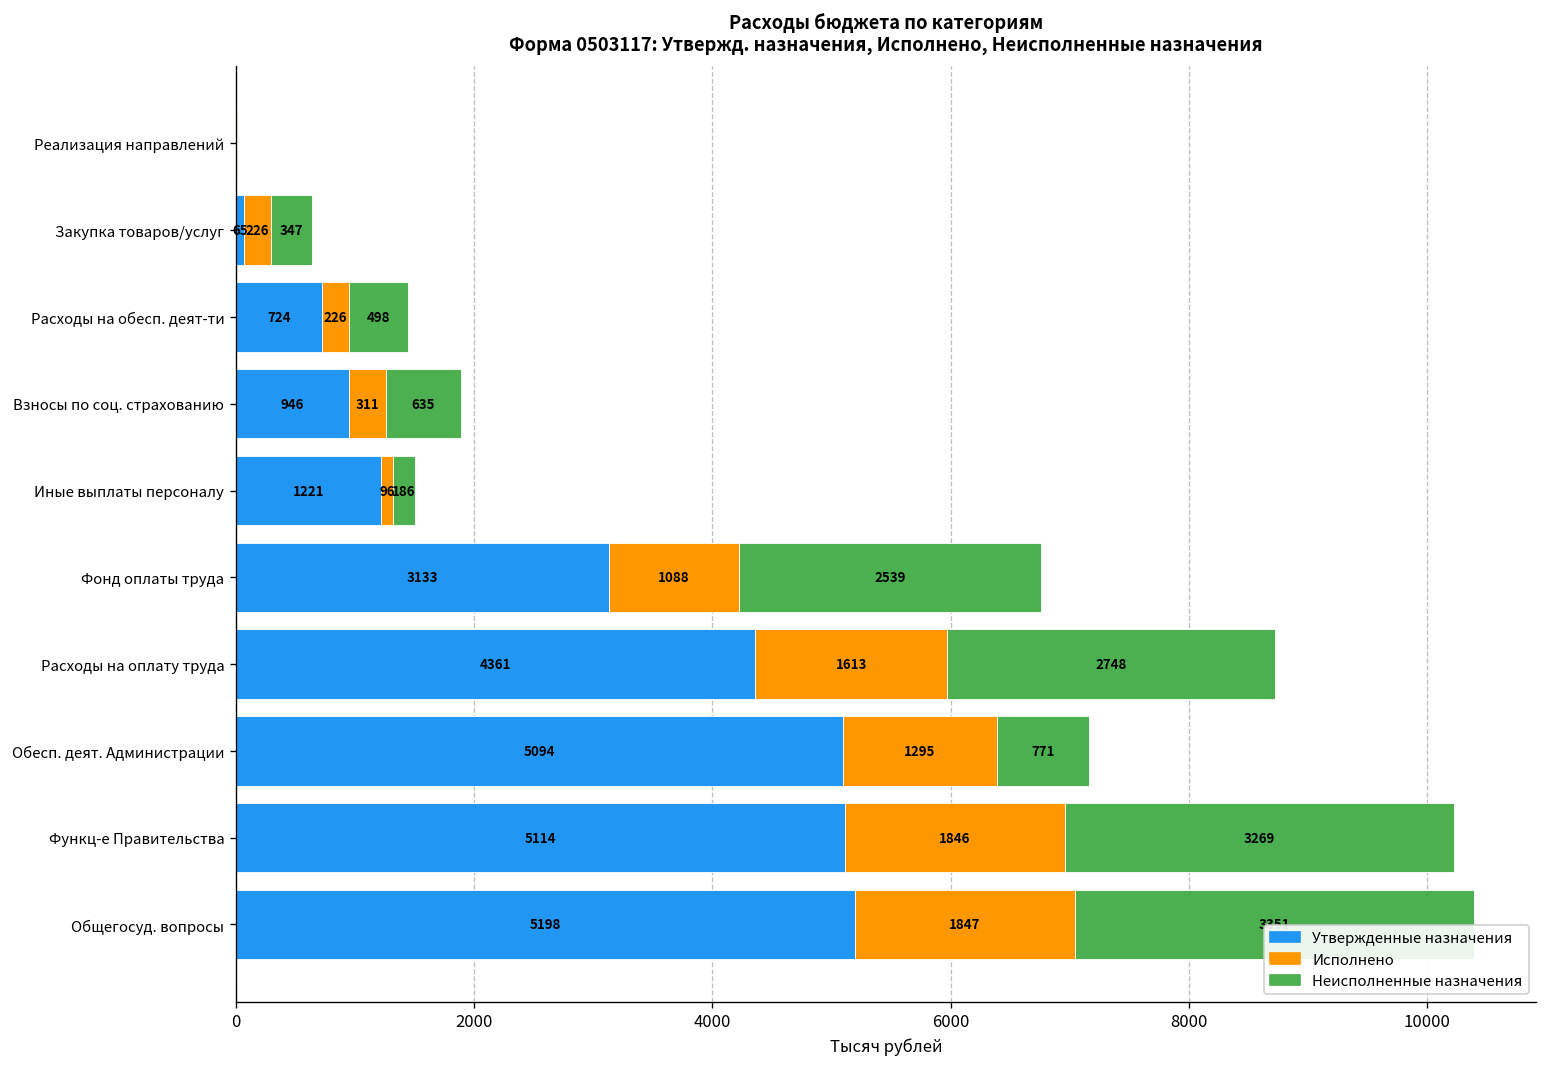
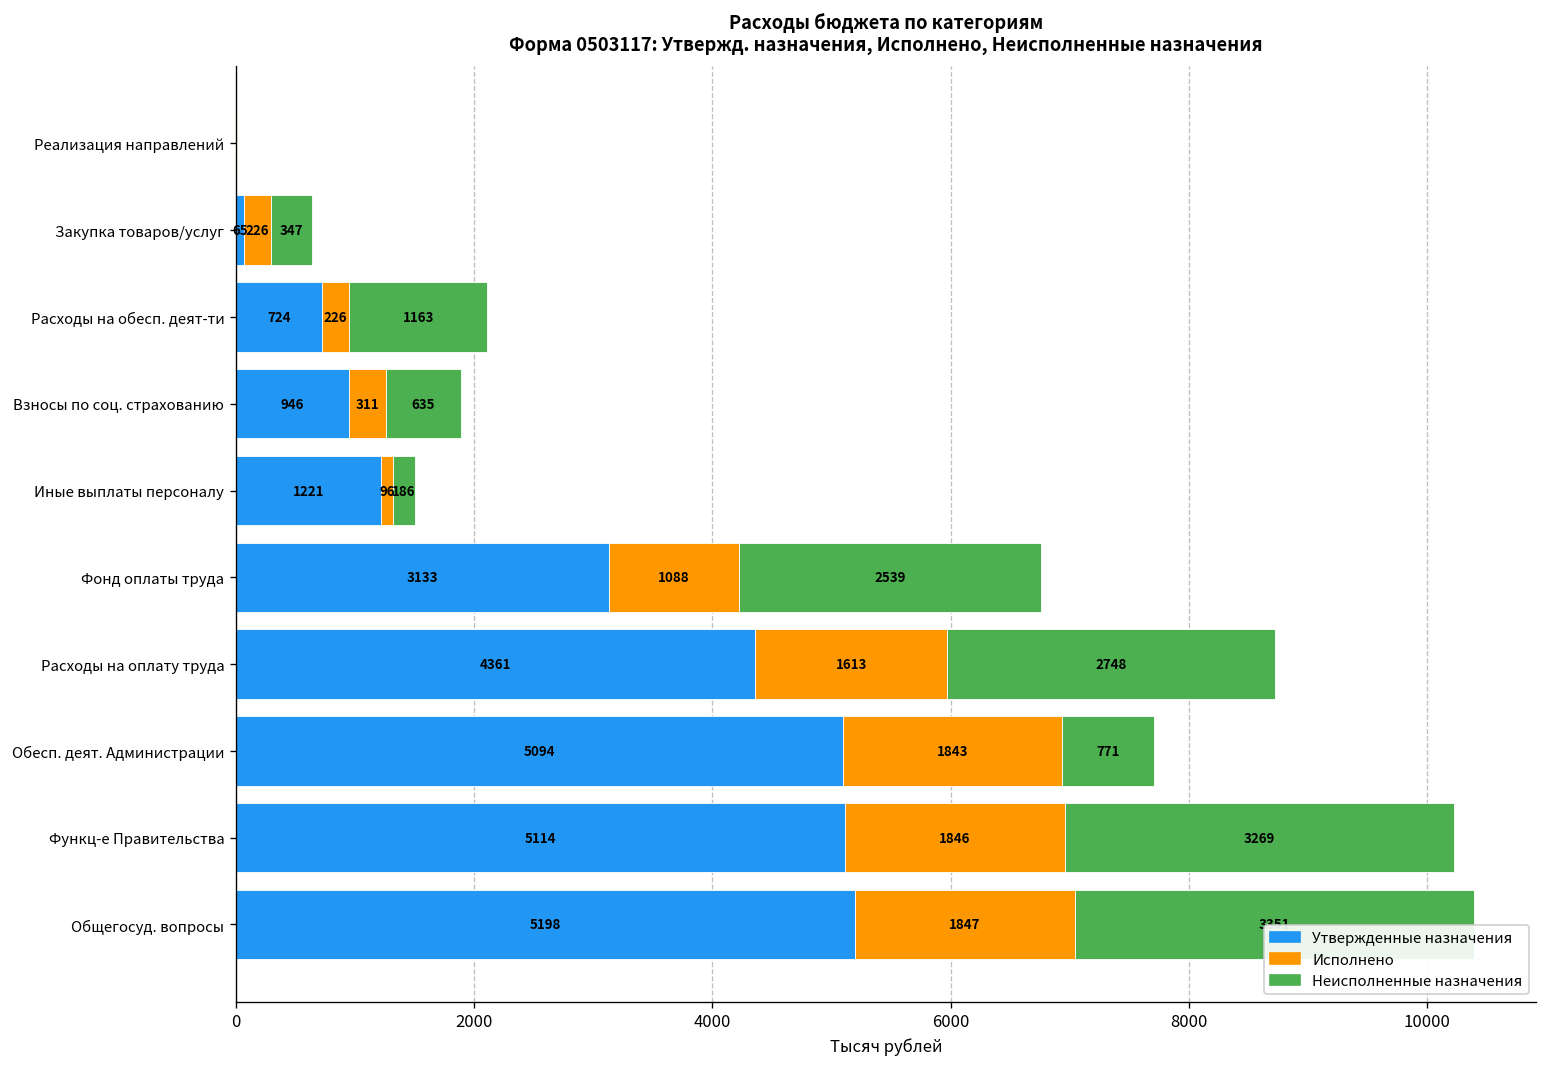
  {
    "Утвержденные назначения": {
      "Закупка товаров/услуг": 65,
      "Расходы на обесп. деят-ти": 724,
      "Взносы по соц. страхованию": 946,
      "Иные выплаты персоналу": 1221,
      "Фонд оплаты труда": 3133,
      "Расходы на оплату труда": 4361,
      "Обесп. деят. Администрации": 5094,
      "Функц-е Правительства": 5114,
      "Общегосуд. вопросы": 5198
    },
    "Исполнено": {
      "Закупка товаров/услуг": 226,
      "Расходы на обесп. деят-ти": 226,
      "Взносы по соц. страхованию": 311,
      "Фонд оплаты труда": 1088,
      "Расходы на оплату труда": 1613,
-     "Обесп. деят. Администрации": 1295,
+     "Обесп. деят. Администрации": 1843,
      "Функц-е Правительства": 1846,
      "Общегосуд. вопросы": 1847
    },
    "Неисполненные назначения": {
      "Закупка товаров/услуг": 347,
-     "Расходы на обесп. деят-ти": 498,
+     "Расходы на обесп. деят-ти": 1163,
      "Взносы по соц. страхованию": 635,
      "Иные выплаты персоналу": 186,
      "Фонд оплаты труда": 2539,
      "Расходы на оплату труда": 2748,
      "Обесп. деят. Администрации": 771,
      "Функц-е Правительства": 3269
    }
  }
